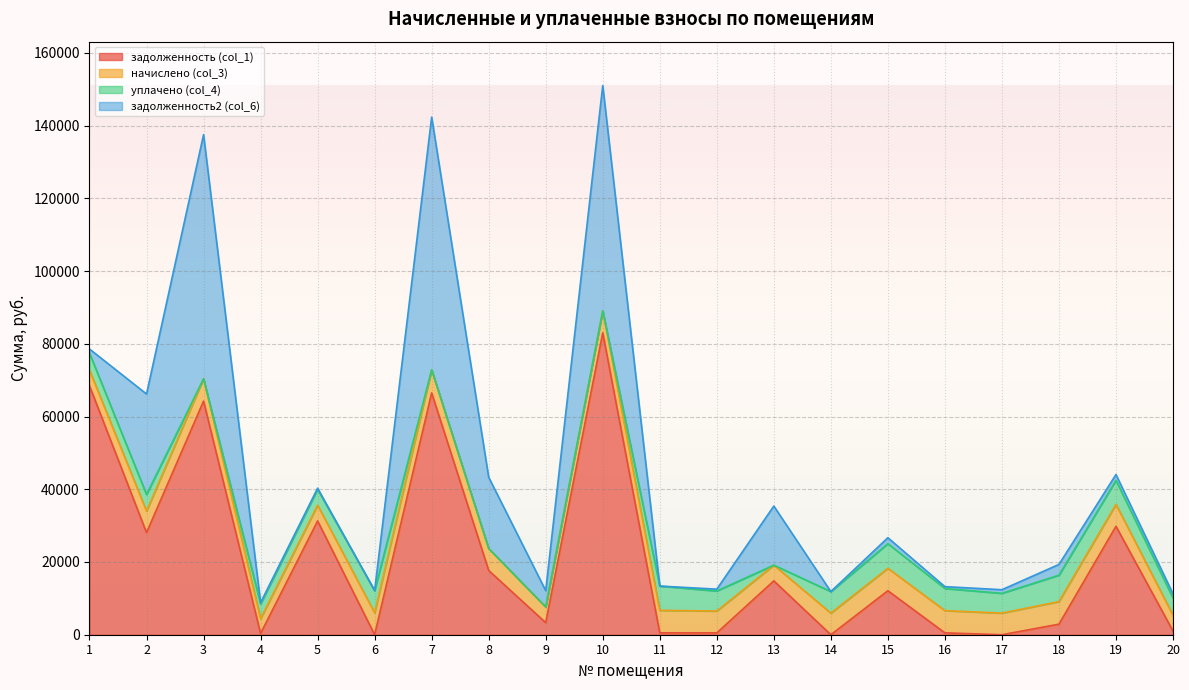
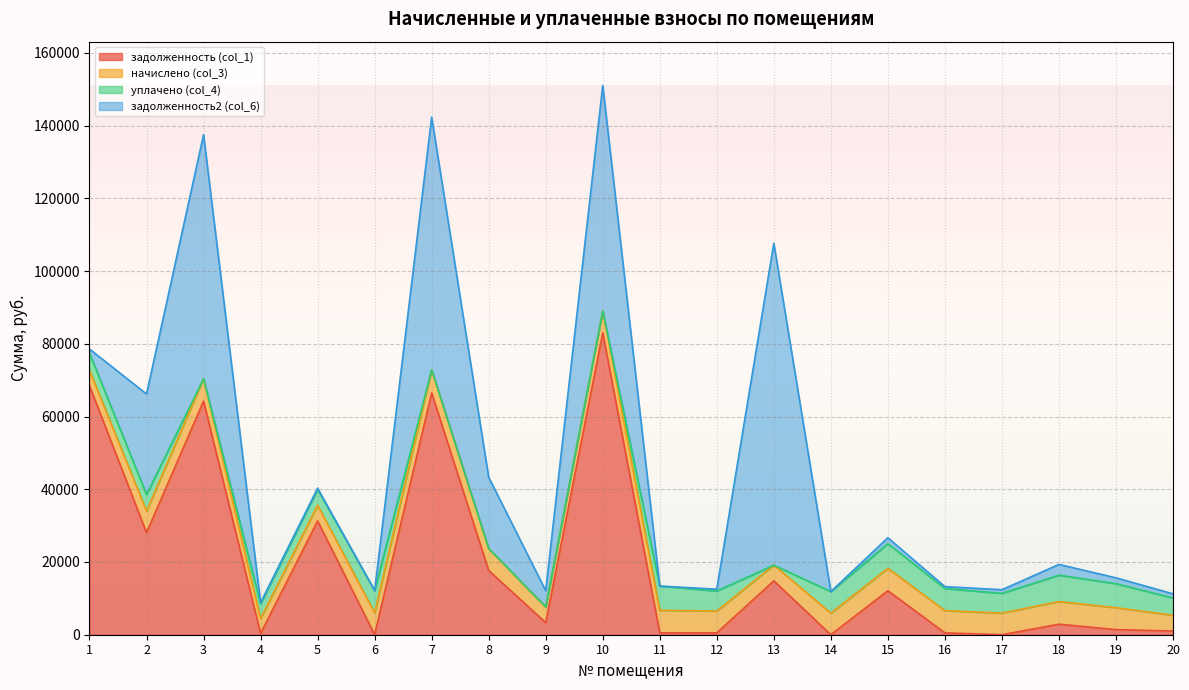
  {
    "задолженность (col_1)": {
      "1": 68000,
      "2": 28000,
      "3": 64000,
      "4": 0,
      "5": 31000,
      "6": 0,
      "7": 66000,
      "8": 18000,
      "9": 3000,
      "10": 83000,
      "11": 1000,
      "12": 1000,
      "13": 15000,
      "14": 0,
      "15": 12000,
      "16": 1000,
      "17": 0,
      "18": 3000,
-     "19": 30000,
+     "19": 1000,
      "20": 1000
    },
    "начислено (col_3)": {
      "1": 4000,
      "2": 6000,
      "4": 4000,
      "5": 4000,
      "6": 6000,
      "11": 6000,
      "12": 6000,
      "14": 6000,
      "15": 6000,
      "16": 6000,
      "17": 6000,
      "18": 6000,
      "19": 6000,
      "20": 4000
    },
    "уплачено (col_4)": {
      "1": 5000,
      "2": 5000,
      "15": 7000,
      "17": 5000,
      "18": 7000,
      "19": 7000,
      "20": 5000
    },
    "задолженность2 (col_6)": {
      "1": 1000,
      "2": 28000,
      "3": 67000,
      "7": 69000,
      "8": 20000,
      "9": 4000,
      "10": 62000,
-     "13": 16000,
+     "13": 89000,
      "15": 2000,
      "17": 1000,
      "18": 3000,
      "19": 2000,
      "20": 1000
    }
  }
